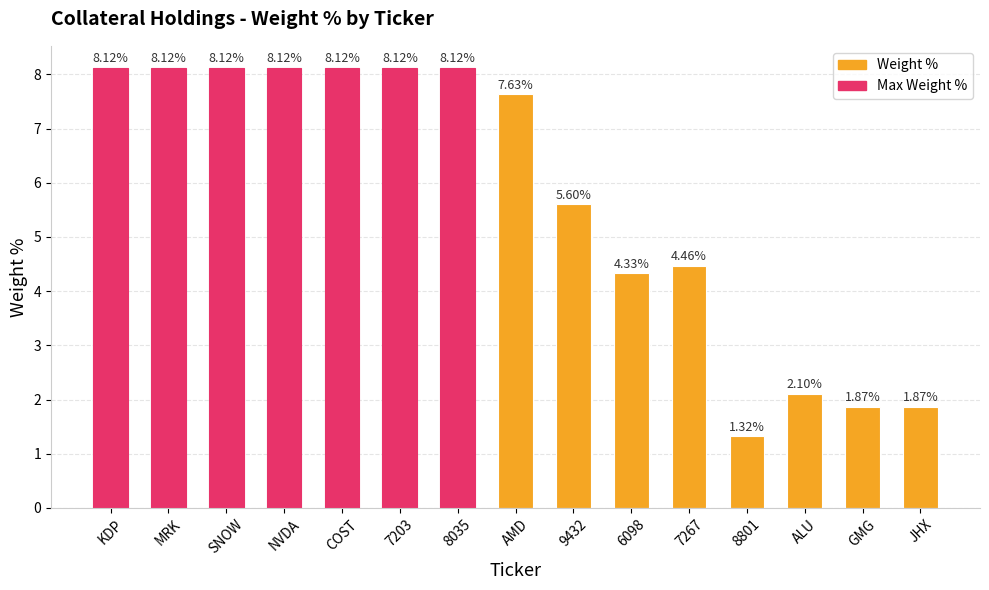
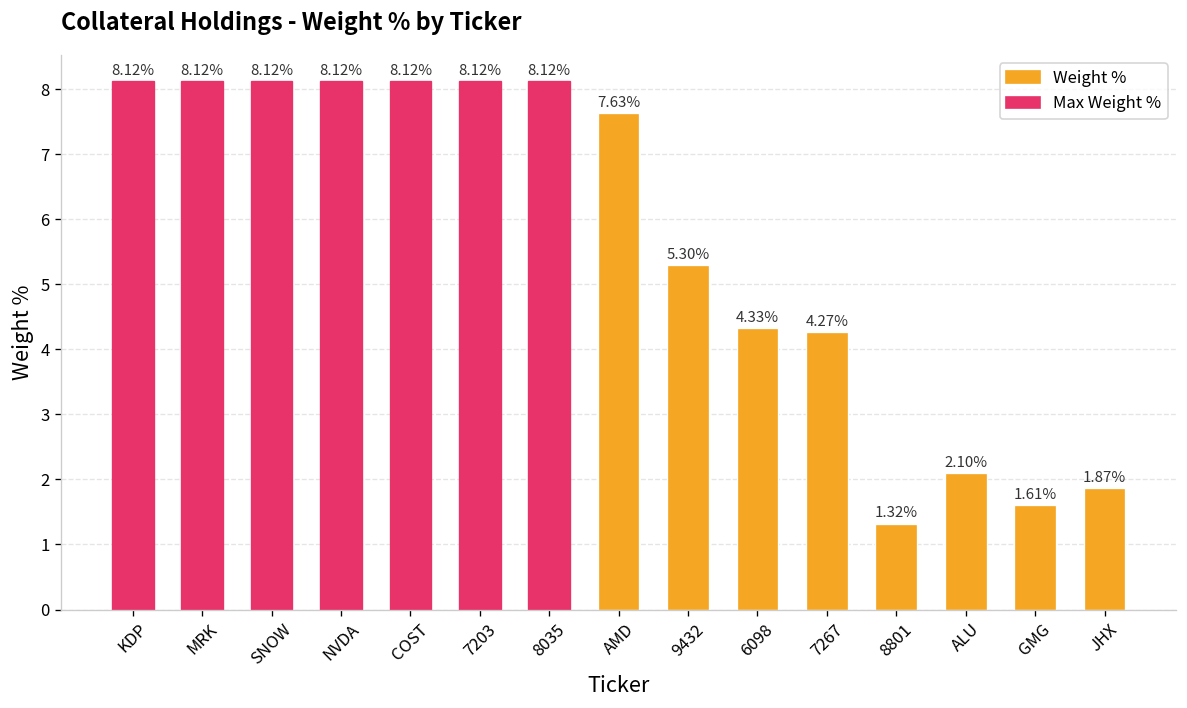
  {
    "KDP": "8.12%",
    "MRK": "8.12%",
    "SNOW": "8.12%",
    "NVDA": "8.12%",
    "COST": "8.12%",
    "7203": "8.12%",
    "8035": "8.12%",
    "AMD": "7.63%",
-   "9432": "5.60%",
+   "9432": "5.30%",
    "6098": "4.33%",
-   "7267": "4.46%",
+   "7267": "4.27%",
    "8801": "1.32%",
    "ALU": "2.10%",
-   "GMG": "1.87%",
+   "GMG": "1.61%",
    "JHX": "1.87%"
  }
